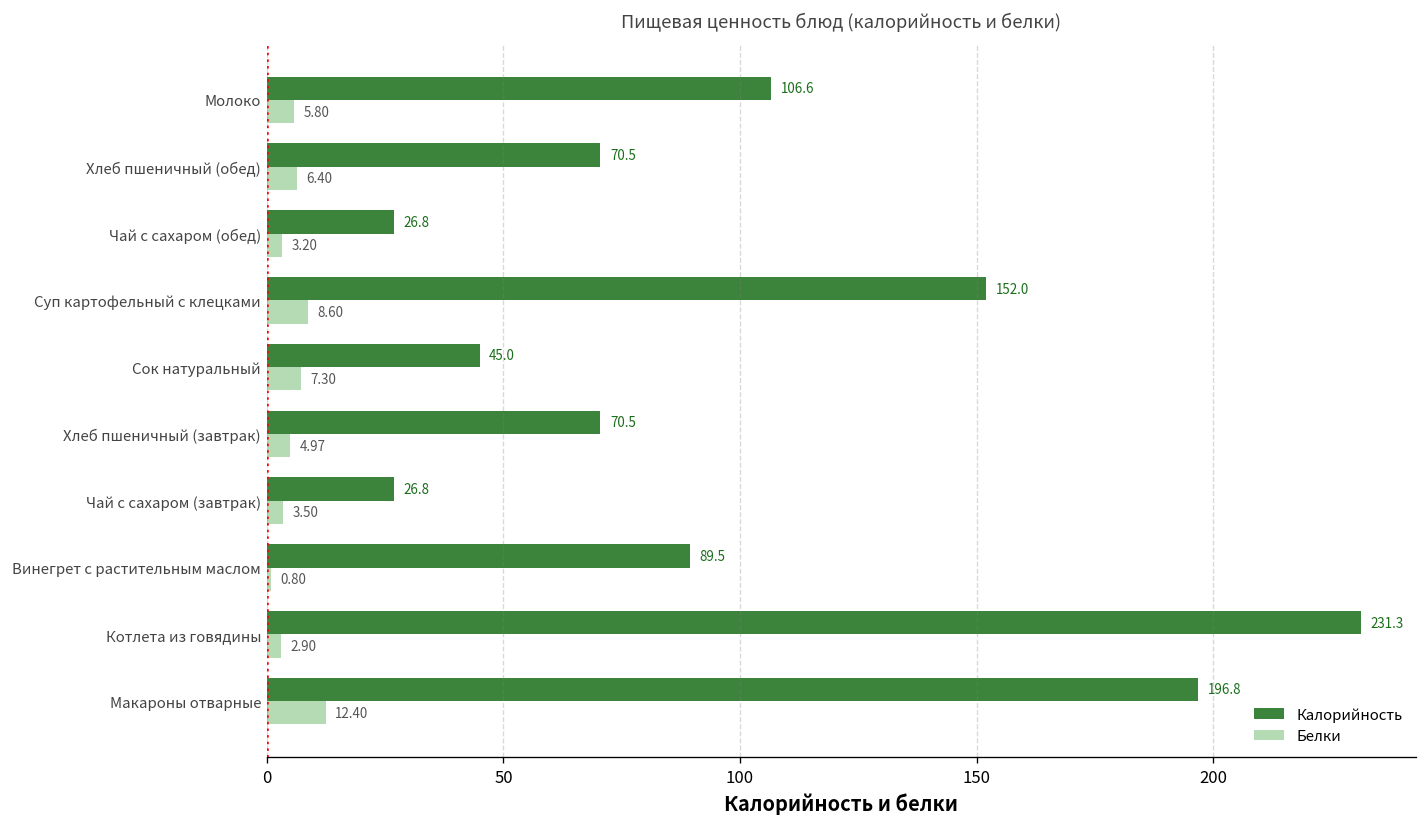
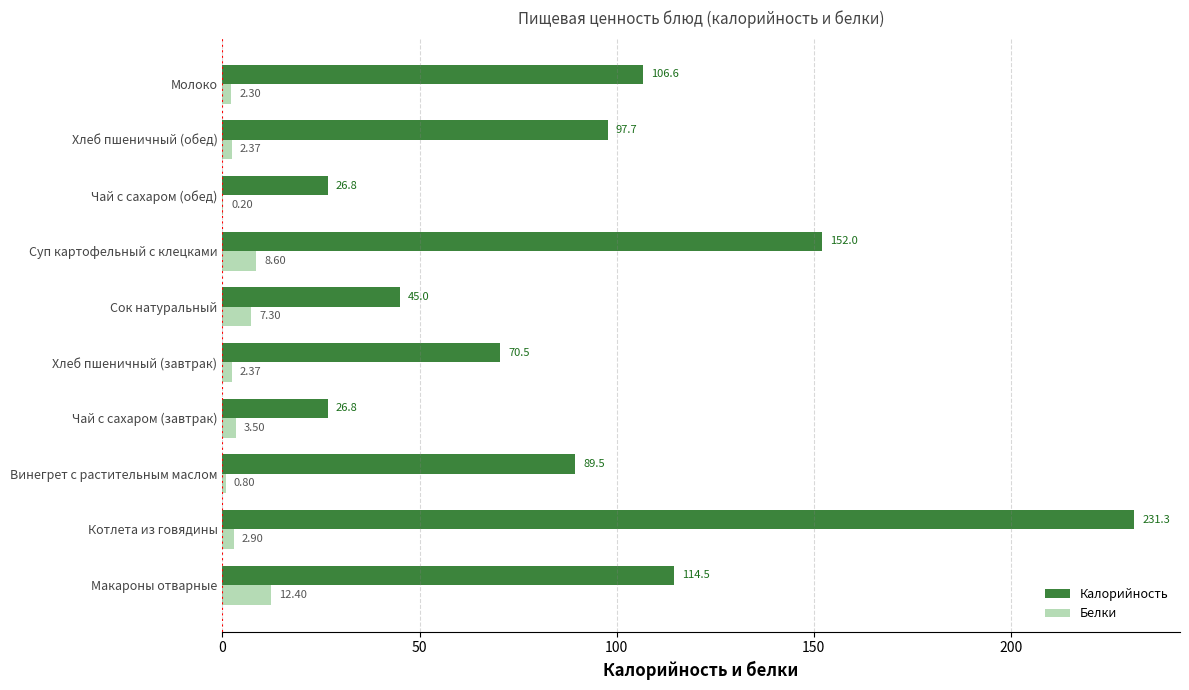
  {
    "Калорийность": {
      "Молоко": 106.6,
-     "Хлеб пшеничный (обед)": 70.5,
+     "Хлеб пшеничный (обед)": 97.7,
      "Чай с сахаром (обед)": 26.8,
      "Суп картофельный с клецками": 152.0,
      "Сок натуральный": 45.0,
      "Хлеб пшеничный (завтрак)": 70.5,
      "Чай с сахаром (завтрак)": 26.8,
      "Винегрет с растительным маслом": 89.5,
      "Котлета из говядины": 231.3,
-     "Макароны отварные": 196.8
+     "Макароны отварные": 114.5
    },
    "Белки": {
-     "Молоко": 5.80,
-     "Хлеб пшеничный (обед)": 6.40,
-     "Чай с сахаром (обед)": 3.20,
+     "Молоко": 2.30,
+     "Хлеб пшеничный (обед)": 2.37,
+     "Чай с сахаром (обед)": 0.20,
      "Суп картофельный с клецками": 8.60,
      "Сок натуральный": 7.30,
-     "Хлеб пшеничный (завтрак)": 4.97,
+     "Хлеб пшеничный (завтрак)": 2.37,
      "Чай с сахаром (завтрак)": 3.50,
      "Винегрет с растительным маслом": 0.80,
      "Котлета из говядины": 2.90,
      "Макароны отварные": 12.40
    }
  }
